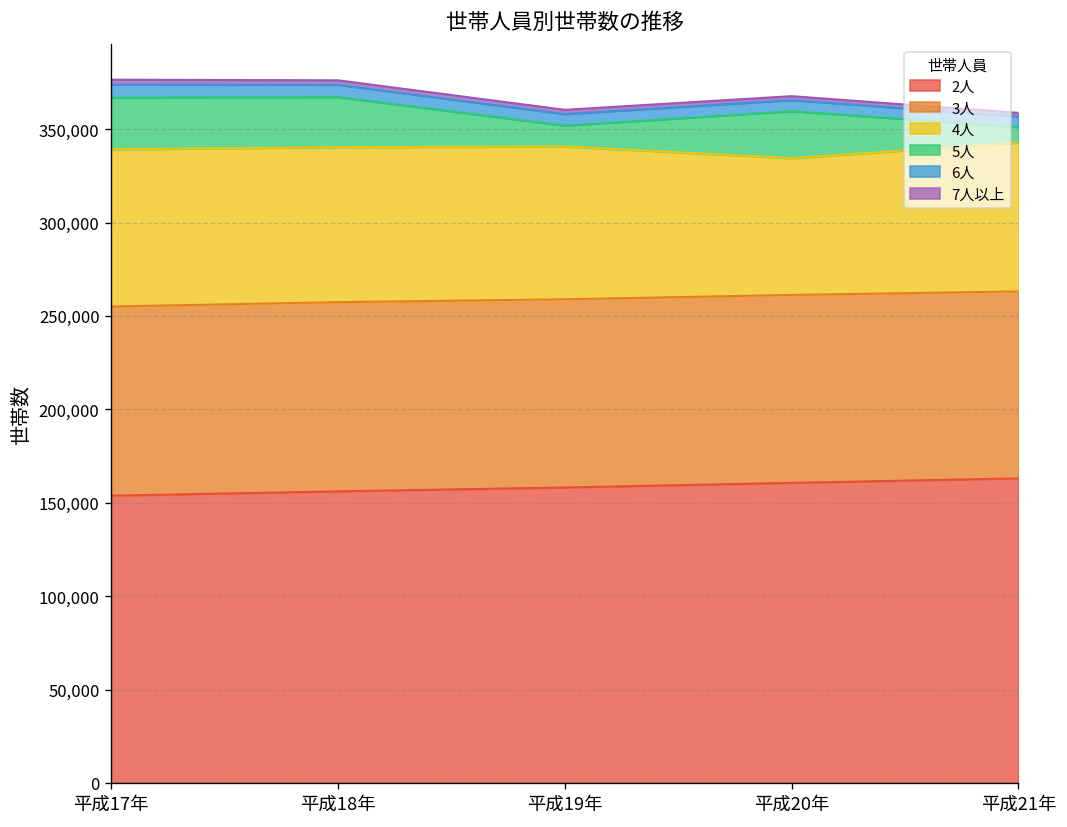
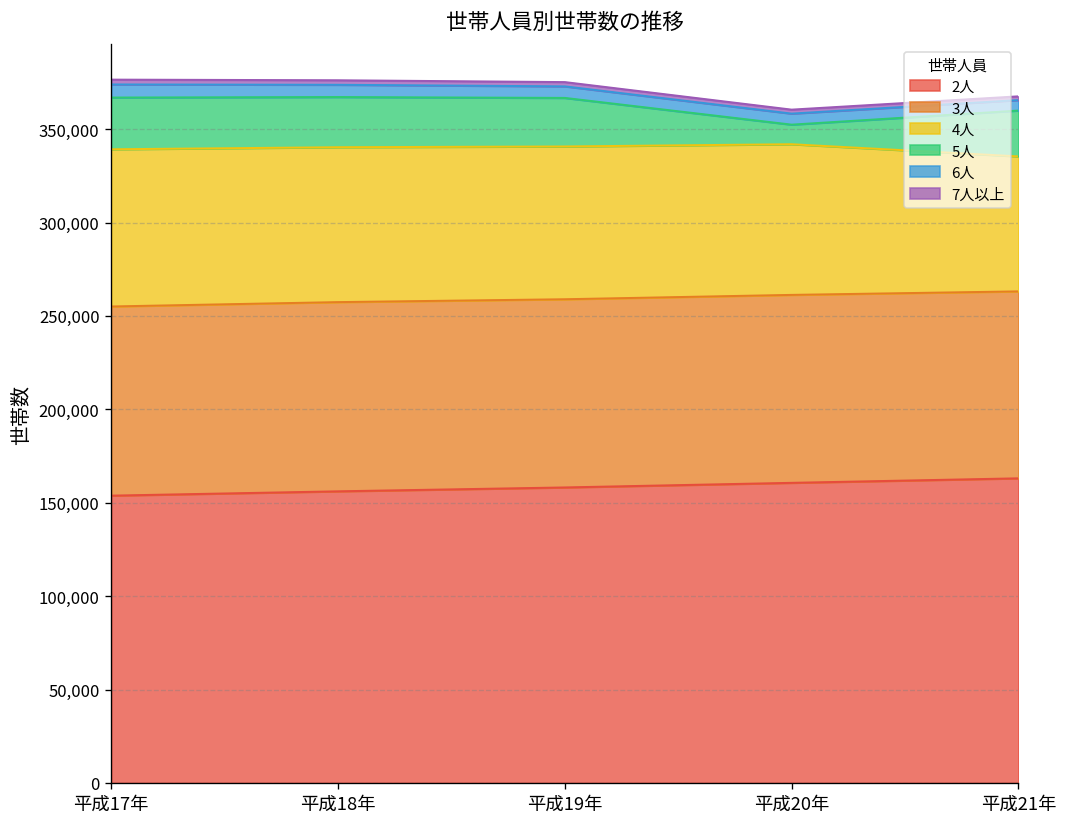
  {
    "4人": {
      "平成17年": "84,000",
      "平成18年": "83,000",
      "平成19年": "82,000",
-     "平成20年": "73,000",
-     "平成21年": "80,000"
+     "平成20年": "81,000",
+     "平成21年": "72,000"
    },
    "5人": {
      "平成17年": "28,000",
      "平成18年": "27,000",
-     "平成19年": "11,000",
-     "平成20年": "25,000",
-     "平成21年": "8,000"
+     "平成19年": "26,000",
+     "平成20年": "10,000",
+     "平成21年": "25,000"
    },
    "6人": {
      "平成17年": "7,000",
      "平成18年": "7,000",
      "平成19年": "6,000",
      "平成20年": "6,000",
      "平成21年": "6,000"
    },
    "7人以上": {
      "平成17年": "3,000",
      "平成18年": "2,000",
      "平成19年": "2,000",
      "平成20年": "2,000",
      "平成21年": "2,000"
    }
  }
